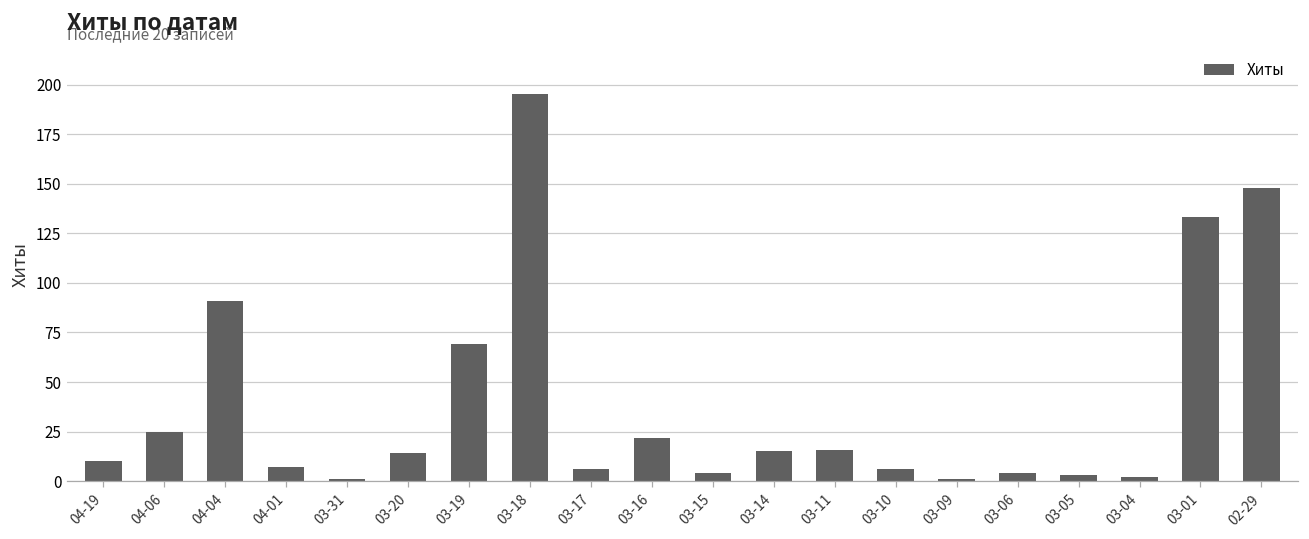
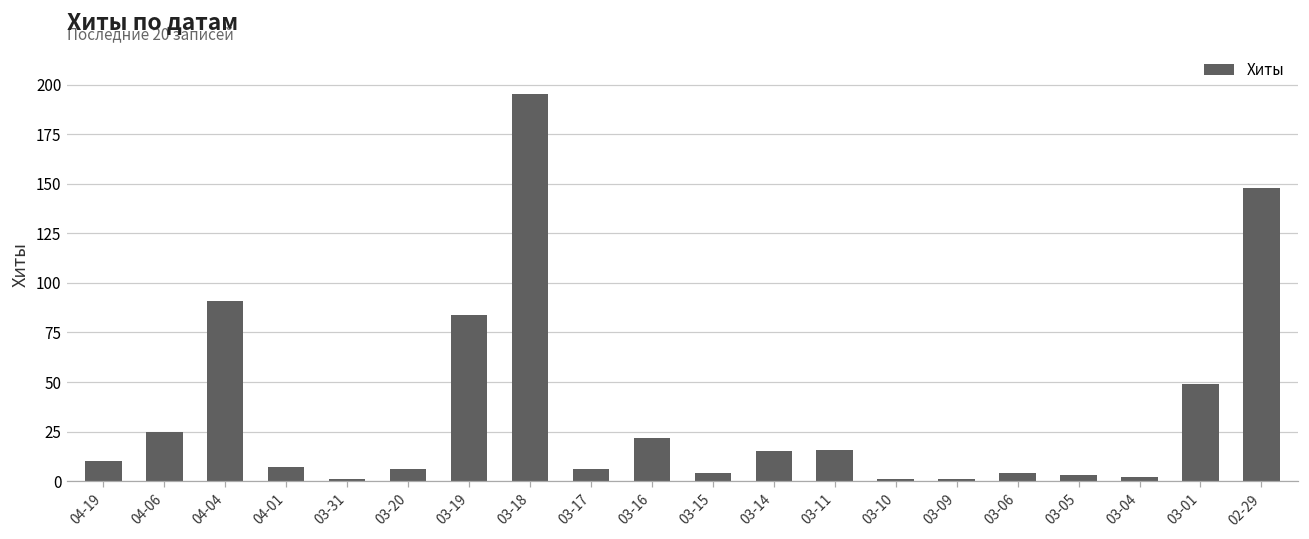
  {
    "04-19": 10,
    "04-06": 25,
    "04-04": 91,
    "04-01": 7,
-   "03-20": 14,
-   "03-19": 69,
+   "03-20": 6,
+   "03-19": 84,
    "03-18": 195,
    "03-17": 6,
    "03-16": 22,
    "03-15": 4,
    "03-14": 15,
    "03-11": 16,
-   "03-10": 6,
+   "03-10": 1,
    "03-06": 4,
    "03-05": 3,
    "03-04": 2,
-   "03-01": 133,
+   "03-01": 49,
    "02-29": 148
  }
